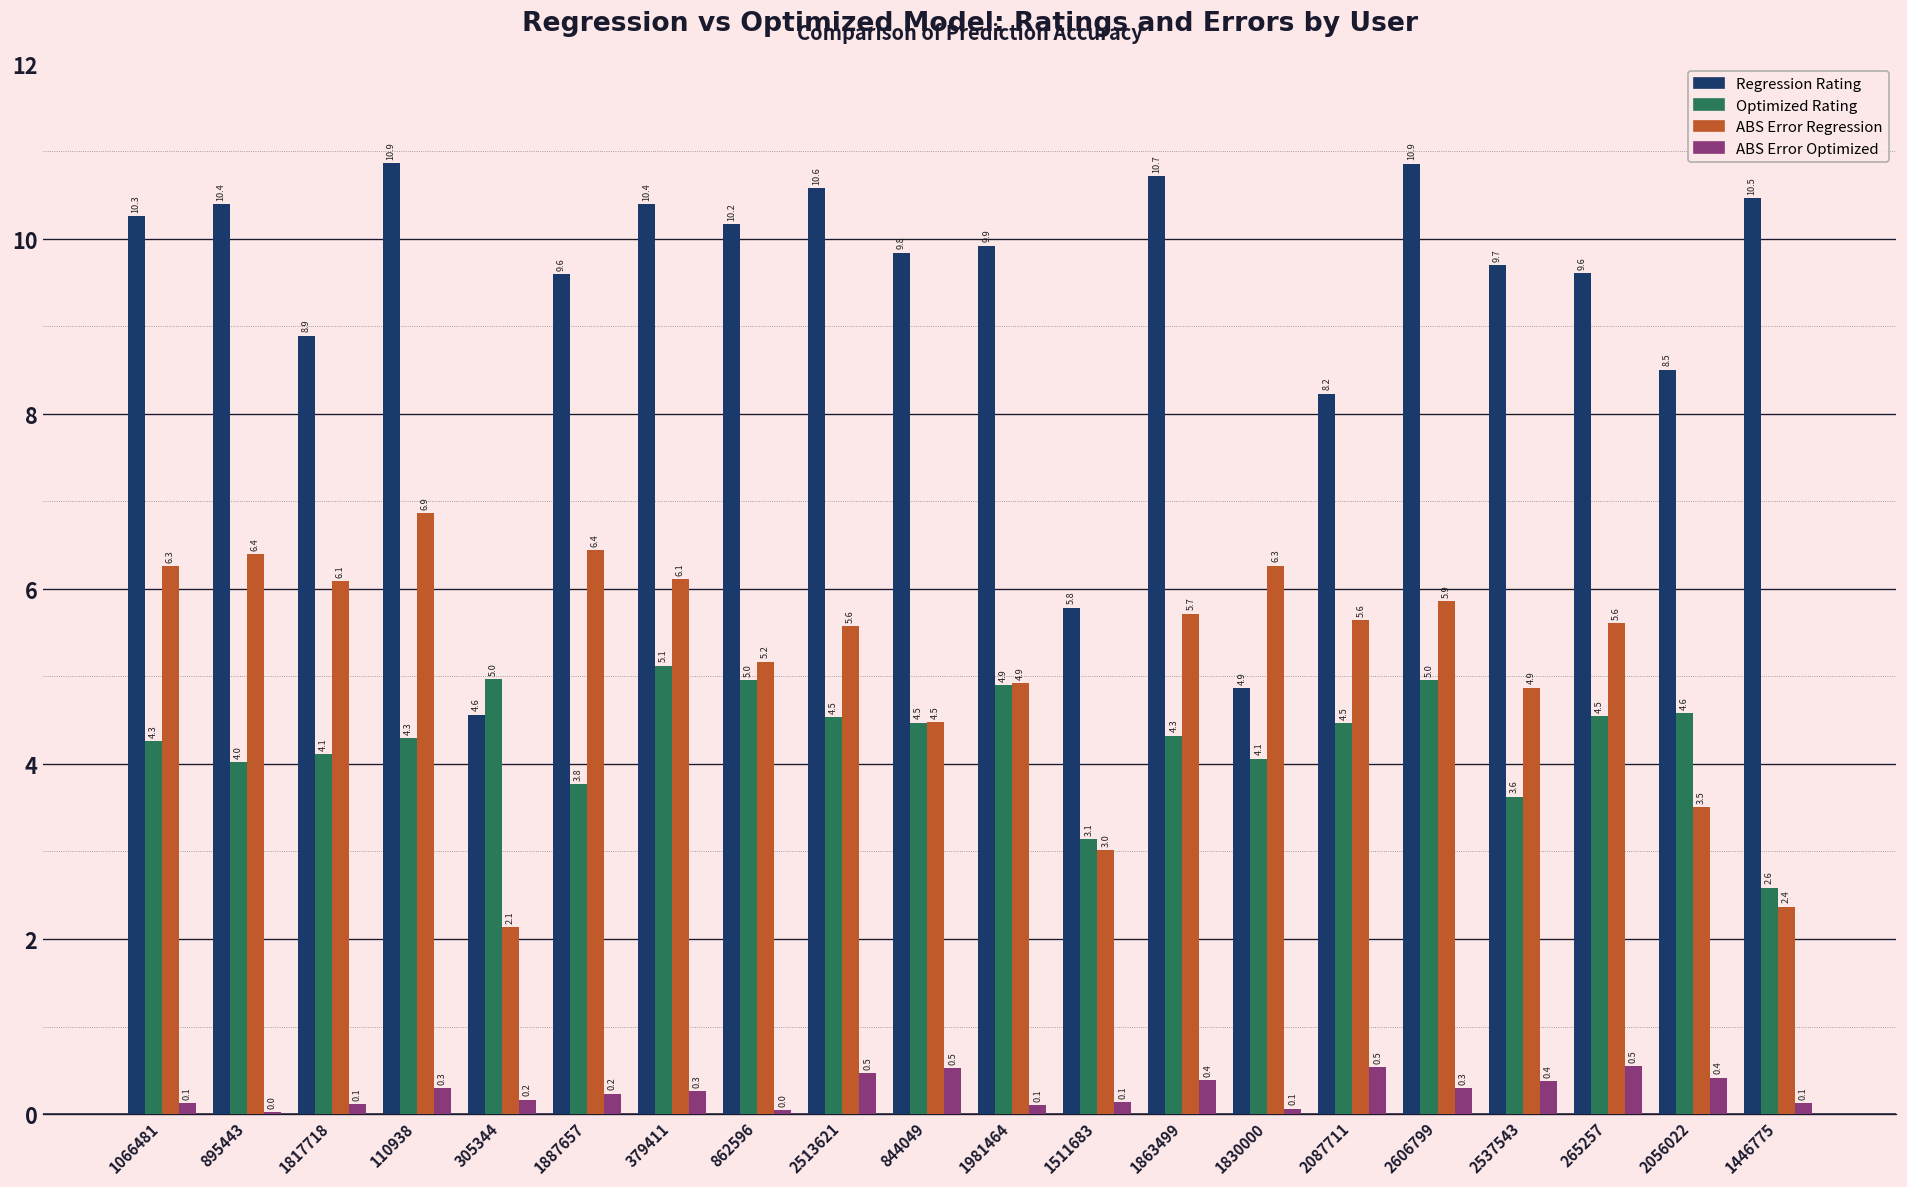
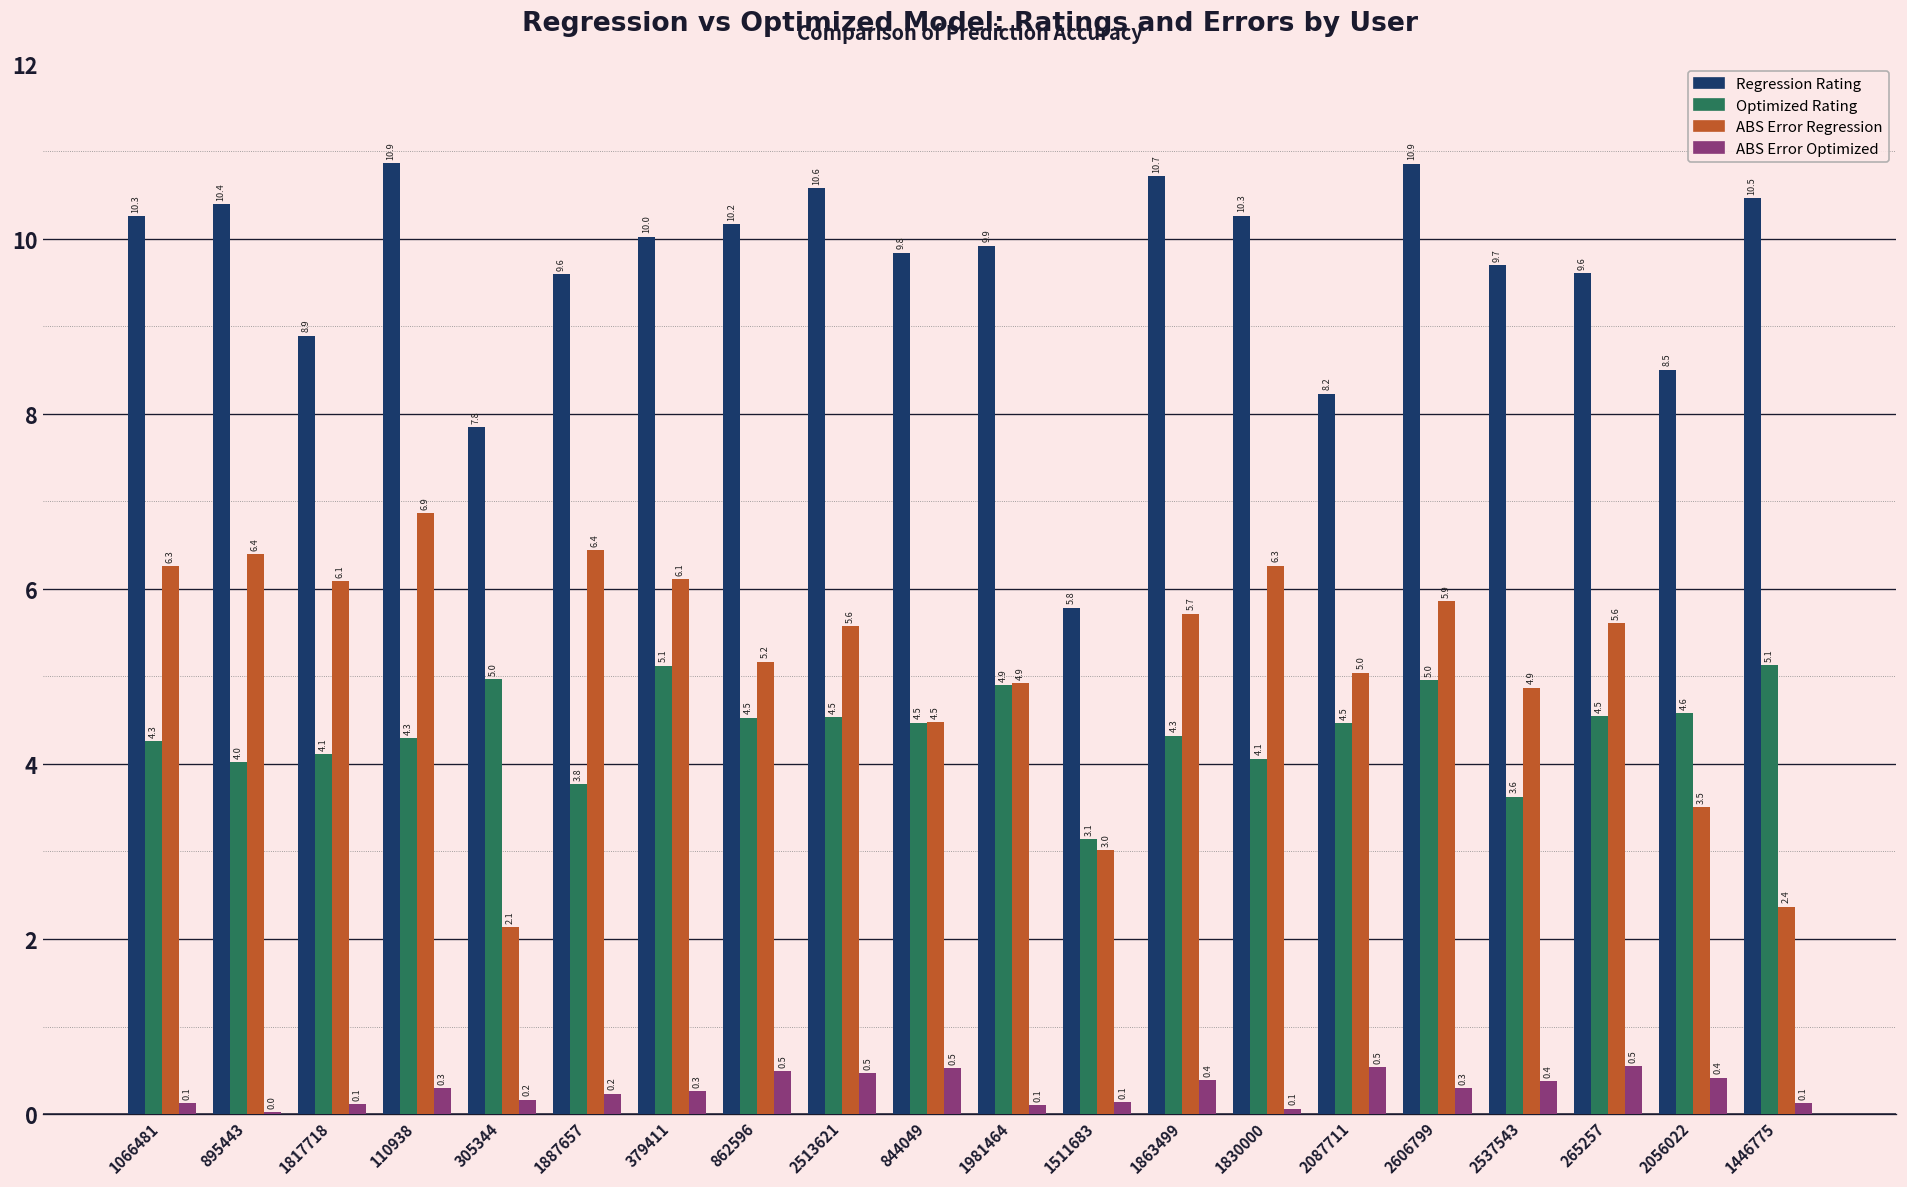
  {
    "Regression Rating": {
      "1066481": 10.3,
      "895443": 10.4,
      "1817718": 8.9,
      "110938": 10.9,
-     "305344": 4.6,
+     "305344": 7.8,
      "1887657": 9.6,
-     "379411": 10.4,
+     "379411": 10.0,
      "862596": 10.2,
      "2513621": 10.6,
      "844049": 9.8,
      "1981464": 9.9,
      "1511683": 5.8,
      "1863499": 10.7,
-     "1830000": 4.9,
+     "1830000": 10.3,
      "2087711": 8.2,
      "2606799": 10.9,
      "2537543": 9.7,
      "265257": 9.6,
      "2056022": 8.5,
      "1446775": 10.5
    },
    "Optimized Rating": {
      "1066481": 4.3,
      "895443": 4.0,
      "1817718": 4.1,
      "110938": 4.3,
      "305344": 5.0,
      "1887657": 3.8,
      "379411": 5.1,
-     "862596": 5.0,
+     "862596": 4.5,
      "2513621": 4.5,
      "844049": 4.5,
      "1981464": 4.9,
      "1511683": 3.1,
      "1863499": 4.3,
      "1830000": 4.1,
      "2087711": 4.5,
      "2606799": 5.0,
      "2537543": 3.6,
      "265257": 4.5,
      "2056022": 4.6,
-     "1446775": 2.6
+     "1446775": 5.1
    },
    "ABS Error Regression": {
      "1066481": 6.3,
      "895443": 6.4,
      "1817718": 6.1,
      "110938": 6.9,
      "305344": 2.1,
      "1887657": 6.4,
      "379411": 6.1,
      "862596": 5.2,
      "2513621": 5.6,
      "844049": 4.5,
      "1981464": 4.9,
      "1511683": 3.0,
      "1863499": 5.7,
      "1830000": 6.3,
-     "2087711": 5.6,
+     "2087711": 5.0,
      "2606799": 5.9,
      "2537543": 4.9,
      "265257": 5.6,
      "2056022": 3.5,
      "1446775": 2.4
    },
    "ABS Error Optimized": {
      "1066481": 0.1,
      "895443": 0.0,
      "1817718": 0.1,
      "110938": 0.3,
      "305344": 0.2,
      "1887657": 0.2,
      "379411": 0.3,
-     "862596": 0.0,
+     "862596": 0.5,
      "2513621": 0.5,
      "844049": 0.5,
      "1981464": 0.1,
      "1511683": 0.1,
      "1863499": 0.4,
      "1830000": 0.1,
      "2087711": 0.5,
      "2606799": 0.3,
      "2537543": 0.4,
      "265257": 0.5,
      "2056022": 0.4,
      "1446775": 0.1
    }
  }
